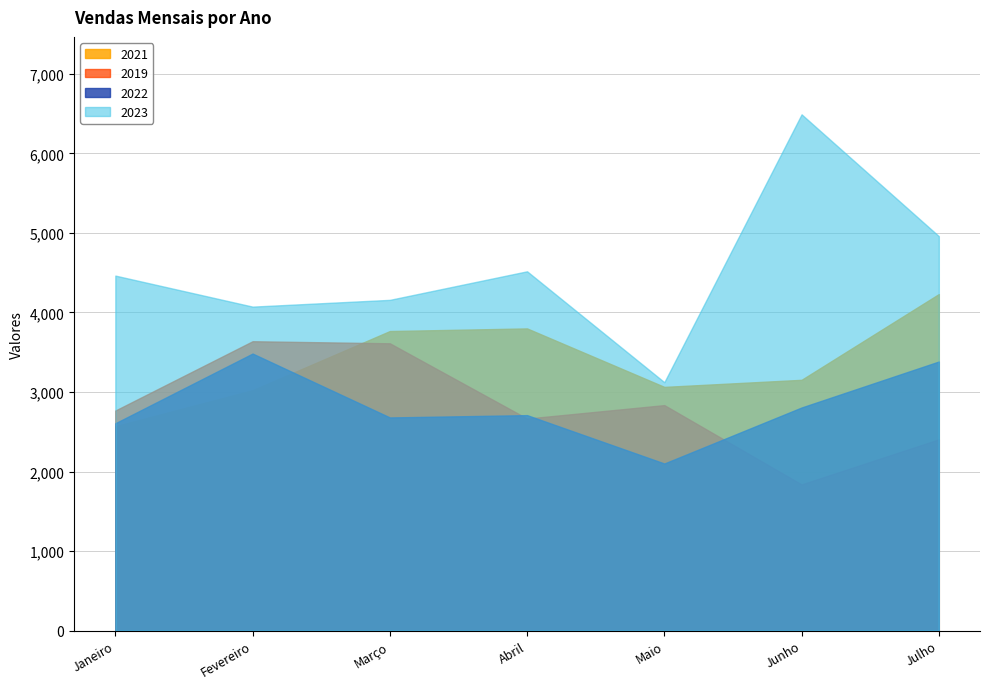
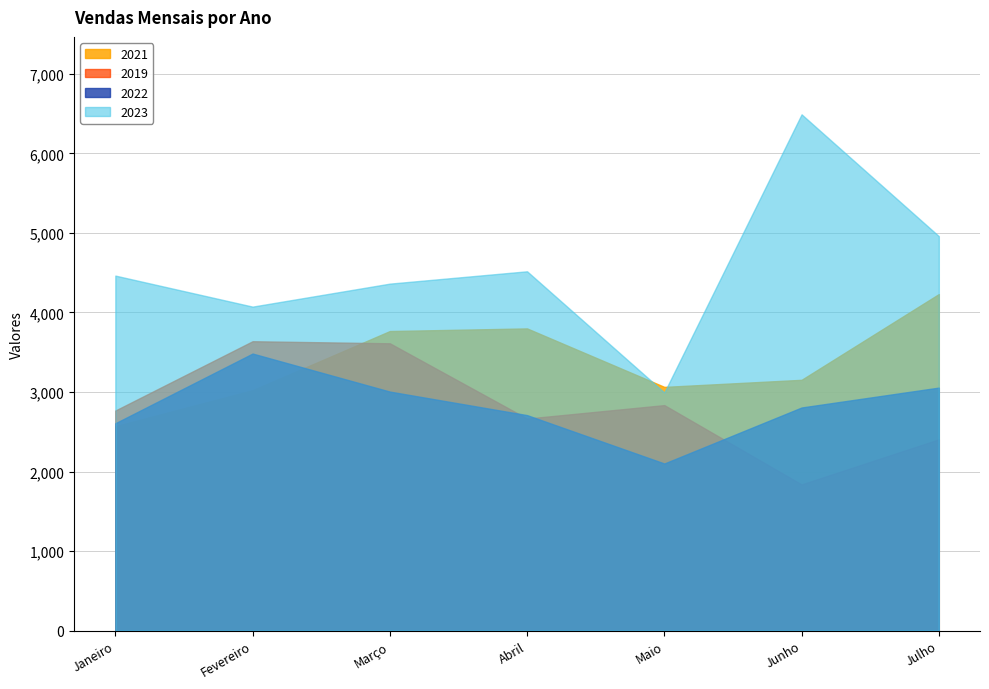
  {
    "2021": {
      "Janeiro": "2,600",
      "Fevereiro": "3,000",
      "Março": "3,800",
      "Abril": "3,800",
      "Maio": "3,100",
      "Junho": "3,200",
      "Julho": "4,200"
    },
    "2019": {
      "Janeiro": "2,800",
      "Fevereiro": "3,600",
      "Março": "3,600",
      "Abril": "2,700",
      "Maio": "2,800",
      "Junho": "1,800",
      "Julho": "2,400"
    },
    "2022": {
      "Janeiro": "2,600",
      "Fevereiro": "3,500",
-     "Março": "2,700",
+     "Março": "3,000",
      "Abril": "2,700",
      "Maio": "2,100",
      "Junho": "2,800",
-     "Julho": "3,400"
+     "Julho": "3,100"
    },
    "2023": {
      "Janeiro": "4,500",
      "Fevereiro": "4,100",
-     "Março": "4,200",
+     "Março": "4,400",
      "Abril": "4,500",
-     "Maio": "3,100",
+     "Maio": "3,000",
      "Junho": "6,500",
      "Julho": "5,000"
    }
  }
